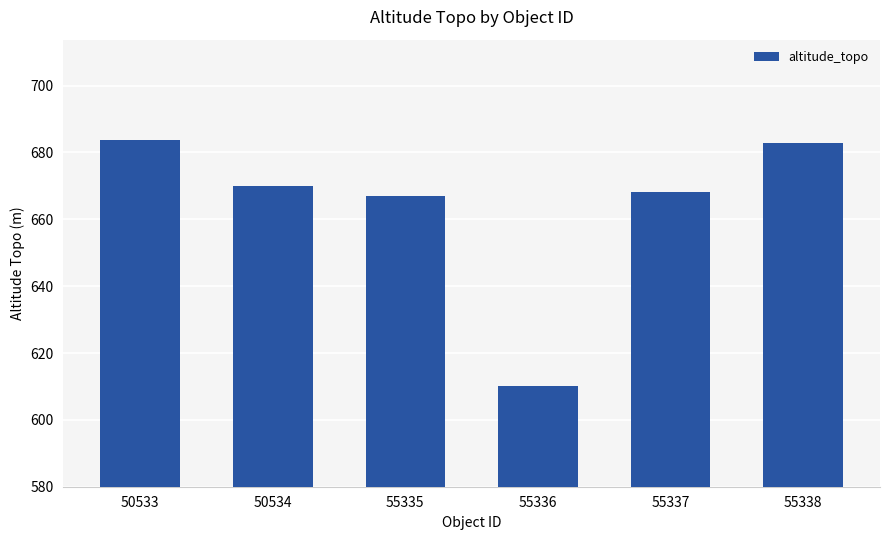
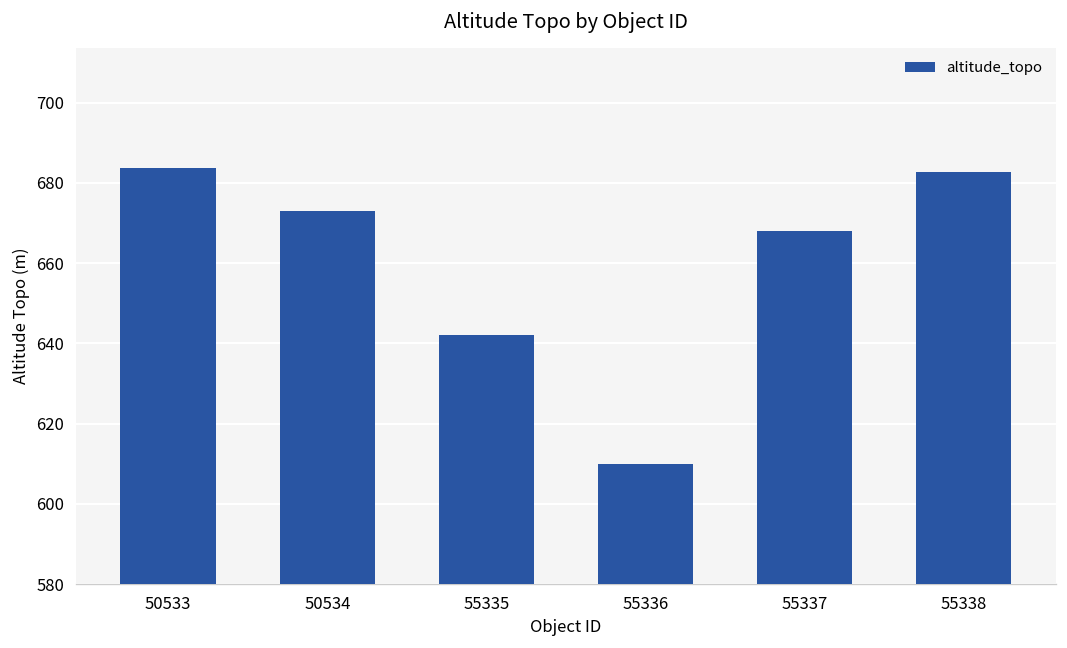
  {
    "50533": 684,
-   "50534": 670,
-   "55335": 667,
+   "50534": 673,
+   "55335": 642,
    "55336": 610,
    "55337": 668,
    "55338": 683
  }
